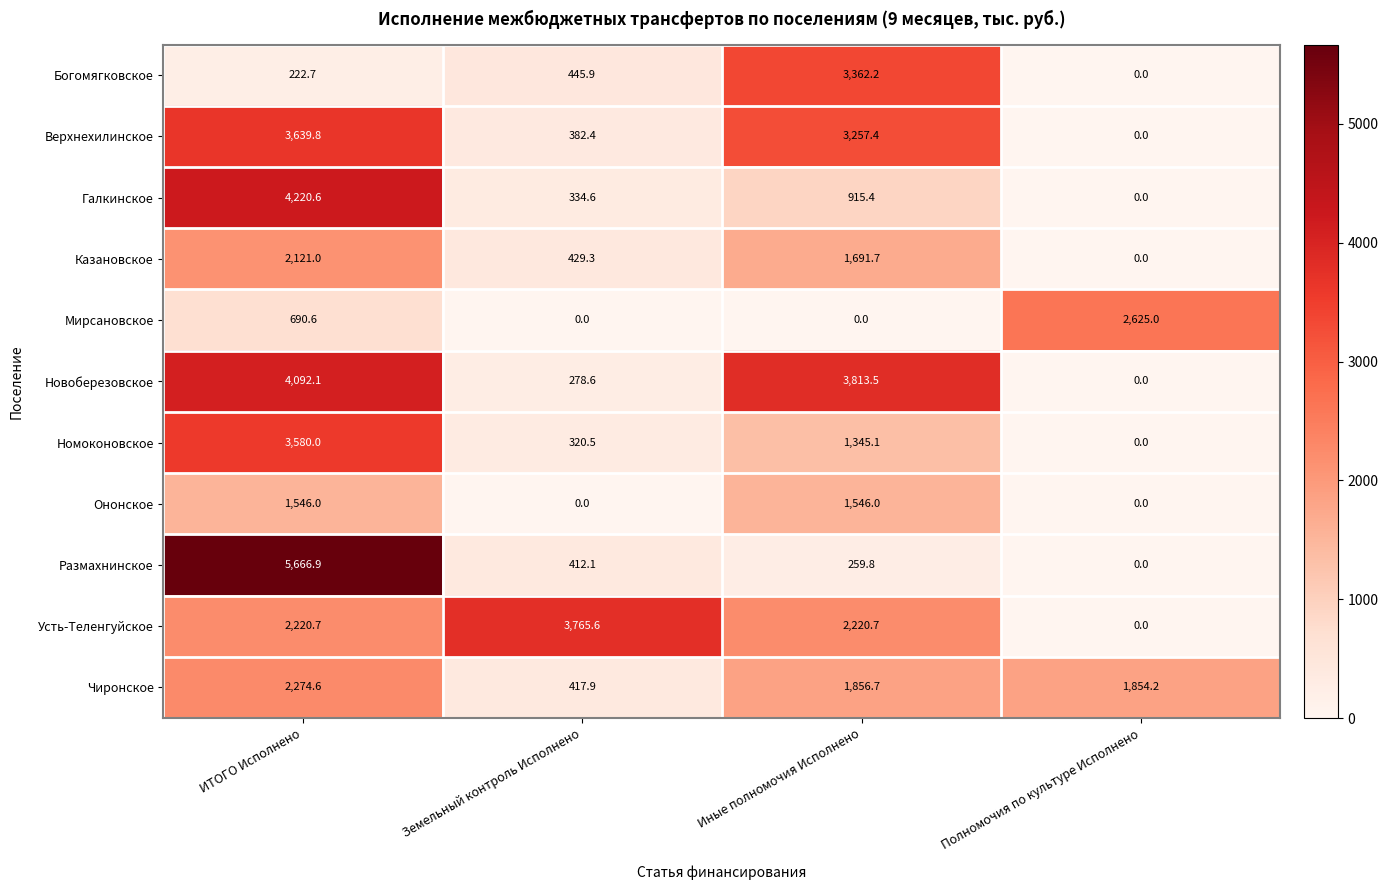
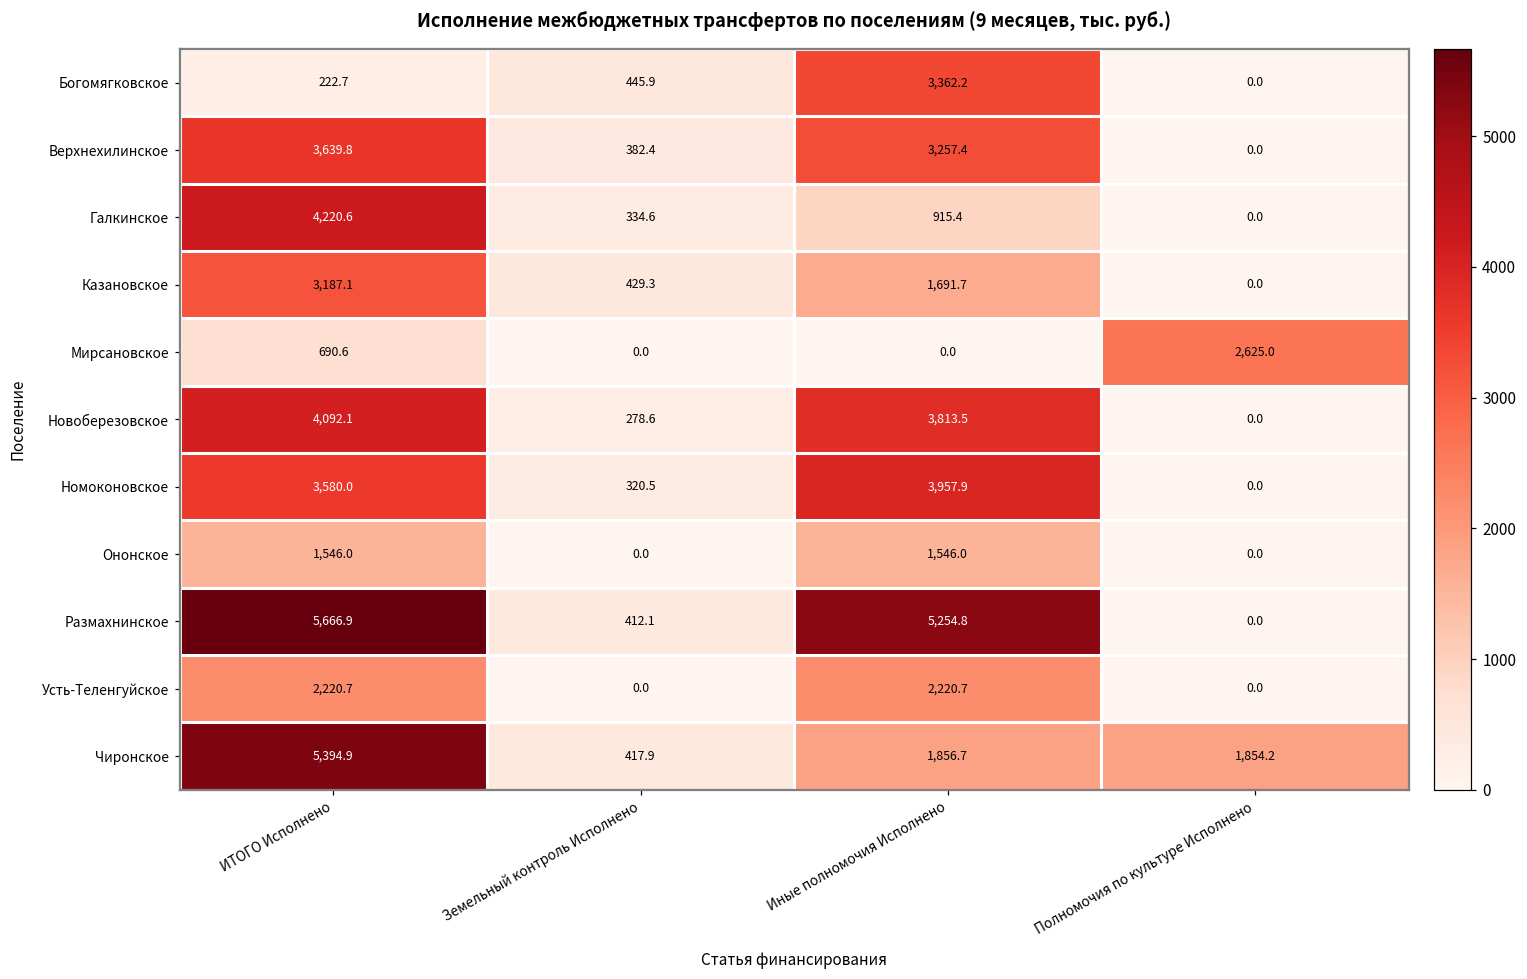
  {
    "Богомягковское": {
      "ИТОГО Исполнено": "222.7",
      "Земельный контроль Исполнено": "445.9",
      "Иные полномочия Исполнено": "3,362.2",
      "Полномочия по культуре Исполнено": "0.0"
    },
    "Верхнехилинское": {
      "ИТОГО Исполнено": "3,639.8",
      "Земельный контроль Исполнено": "382.4",
      "Иные полномочия Исполнено": "3,257.4",
      "Полномочия по культуре Исполнено": "0.0"
    },
    "Галкинское": {
      "ИТОГО Исполнено": "4,220.6",
      "Земельный контроль Исполнено": "334.6",
      "Иные полномочия Исполнено": "915.4",
      "Полномочия по культуре Исполнено": "0.0"
    },
    "Казановское": {
-     "ИТОГО Исполнено": "2,121.0",
+     "ИТОГО Исполнено": "3,187.1",
      "Земельный контроль Исполнено": "429.3",
      "Иные полномочия Исполнено": "1,691.7",
      "Полномочия по культуре Исполнено": "0.0"
    },
    "Мирсановское": {
      "ИТОГО Исполнено": "690.6",
      "Земельный контроль Исполнено": "0.0",
      "Иные полномочия Исполнено": "0.0",
      "Полномочия по культуре Исполнено": "2,625.0"
    },
    "Новоберезовское": {
      "ИТОГО Исполнено": "4,092.1",
      "Земельный контроль Исполнено": "278.6",
      "Иные полномочия Исполнено": "3,813.5",
      "Полномочия по культуре Исполнено": "0.0"
    },
    "Номоконовское": {
      "ИТОГО Исполнено": "3,580.0",
      "Земельный контроль Исполнено": "320.5",
-     "Иные полномочия Исполнено": "1,345.1",
+     "Иные полномочия Исполнено": "3,957.9",
      "Полномочия по культуре Исполнено": "0.0"
    },
    "Ононское": {
      "ИТОГО Исполнено": "1,546.0",
      "Земельный контроль Исполнено": "0.0",
      "Иные полномочия Исполнено": "1,546.0",
      "Полномочия по культуре Исполнено": "0.0"
    },
    "Размахнинское": {
      "ИТОГО Исполнено": "5,666.9",
      "Земельный контроль Исполнено": "412.1",
-     "Иные полномочия Исполнено": "259.8",
+     "Иные полномочия Исполнено": "5,254.8",
      "Полномочия по культуре Исполнено": "0.0"
    },
    "Усть-Теленгуйское": {
      "ИТОГО Исполнено": "2,220.7",
-     "Земельный контроль Исполнено": "3,765.6",
+     "Земельный контроль Исполнено": "0.0",
      "Иные полномочия Исполнено": "2,220.7",
      "Полномочия по культуре Исполнено": "0.0"
    },
    "Чиронское": {
-     "ИТОГО Исполнено": "2,274.6",
+     "ИТОГО Исполнено": "5,394.9",
      "Земельный контроль Исполнено": "417.9",
      "Иные полномочия Исполнено": "1,856.7",
      "Полномочия по культуре Исполнено": "1,854.2"
    }
  }
